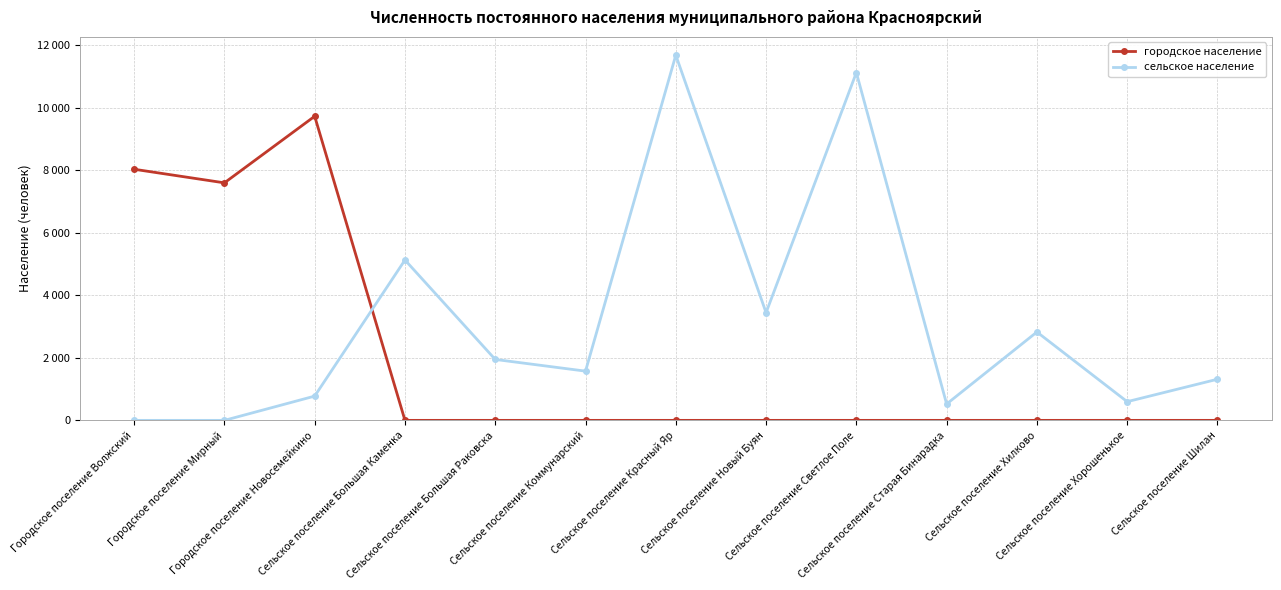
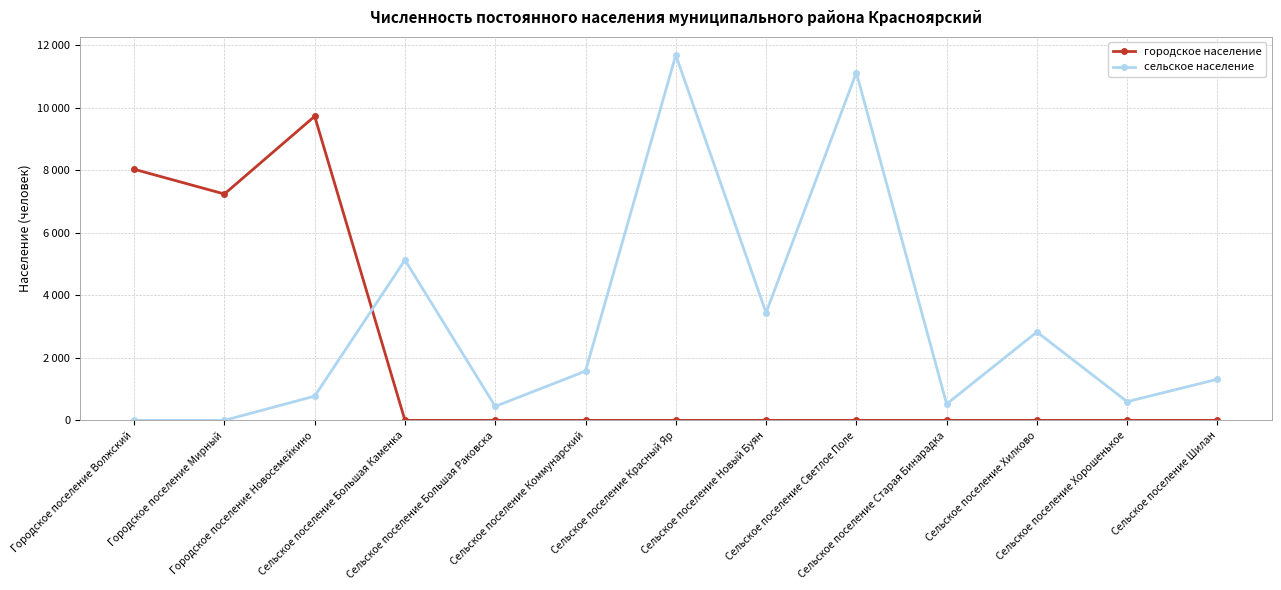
  {
    "городское население": {
      "Городское поселение Волжский": 8000,
-     "Городское поселение Мирный": 7600,
+     "Городское поселение Мирный": 7200,
      "Городское поселение Новосемейкино": 9700,
      "Сельское поселение Большая Каменка": 0,
      "Сельское поселение Большая Раковска": 0,
      "Сельское поселение Коммунарский": 0,
      "Сельское поселение Красный Яр": 0,
      "Сельское поселение Новый Буян": 0,
      "Сельское поселение Светлое Поле": 0,
      "Сельское поселение Старая Бинарадка": 0,
      "Сельское поселение Хилково": 0,
      "Сельское поселение Хорошенькое": 0,
      "Сельское поселение Шилан": 0
    },
    "сельское население": {
      "Городское поселение Волжский": 0,
      "Городское поселение Мирный": 0,
      "Городское поселение Новосемейкино": 800,
      "Сельское поселение Большая Каменка": 5100,
-     "Сельское поселение Большая Раковска": 1900,
+     "Сельское поселение Большая Раковска": 400,
      "Сельское поселение Коммунарский": 1600,
      "Сельское поселение Красный Яр": 11700,
      "Сельское поселение Новый Буян": 3400,
      "Сельское поселение Светлое Поле": 11100,
      "Сельское поселение Старая Бинарадка": 500,
      "Сельское поселение Хилково": 2800,
      "Сельское поселение Хорошенькое": 600,
      "Сельское поселение Шилан": 1300
    }
  }
